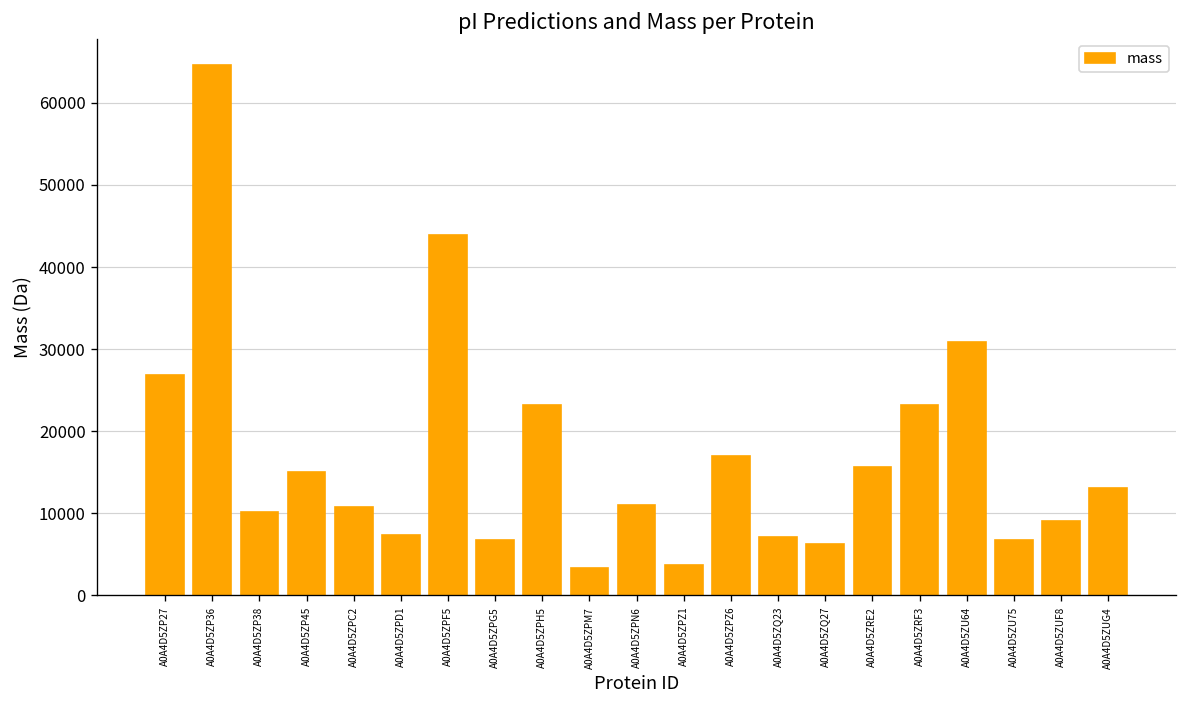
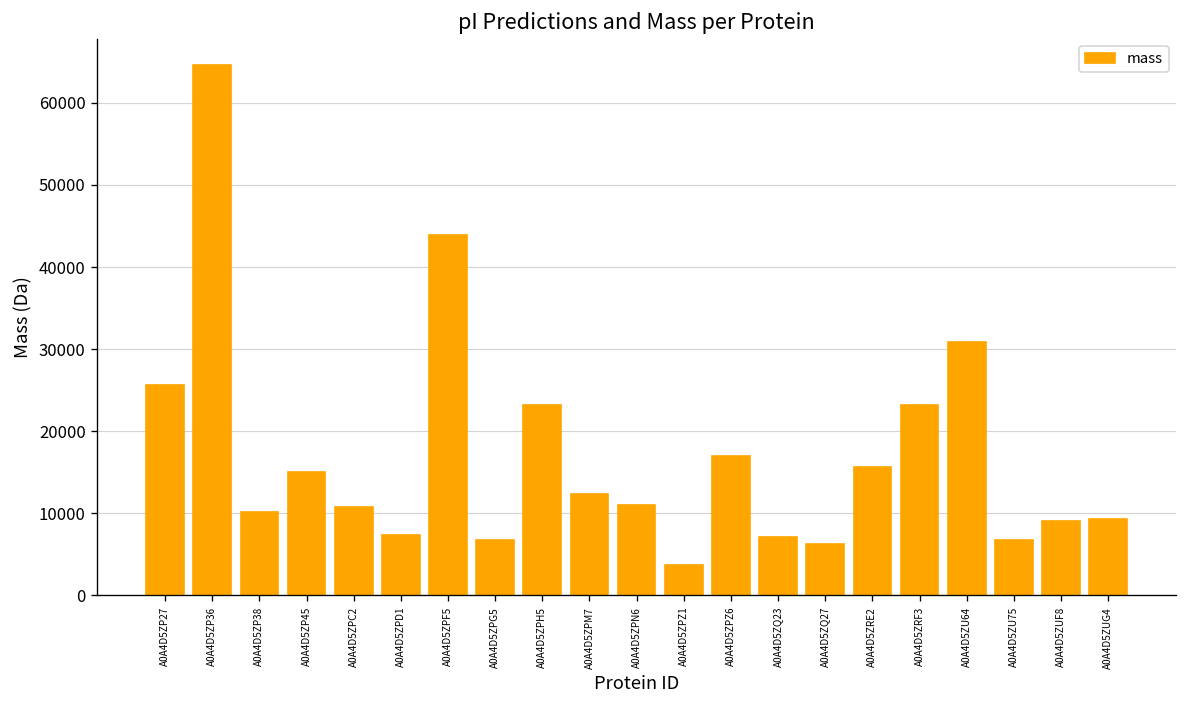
  {
-   "A0A4D5ZP27": 27000,
+   "A0A4D5ZP27": 26000,
    "A0A4D5ZP36": 65000,
    "A0A4D5ZP38": 10000,
    "A0A4D5ZP45": 15000,
    "A0A4D5ZPC2": 11000,
    "A0A4D5ZPD1": 7000,
    "A0A4D5ZPF5": 44000,
    "A0A4D5ZPG5": 7000,
    "A0A4D5ZPH5": 23000,
-   "A0A4D5ZPM7": 3000,
+   "A0A4D5ZPM7": 12000,
    "A0A4D5ZPN6": 11000,
    "A0A4D5ZPZ1": 4000,
    "A0A4D5ZPZ6": 17000,
    "A0A4D5ZQ23": 7000,
    "A0A4D5ZQ27": 6000,
    "A0A4D5ZRE2": 16000,
    "A0A4D5ZRF3": 23000,
    "A0A4D5ZU64": 31000,
    "A0A4D5ZU75": 7000,
    "A0A4D5ZUF8": 9000,
-   "A0A4D5ZUG4": 13000
+   "A0A4D5ZUG4": 9000
  }
